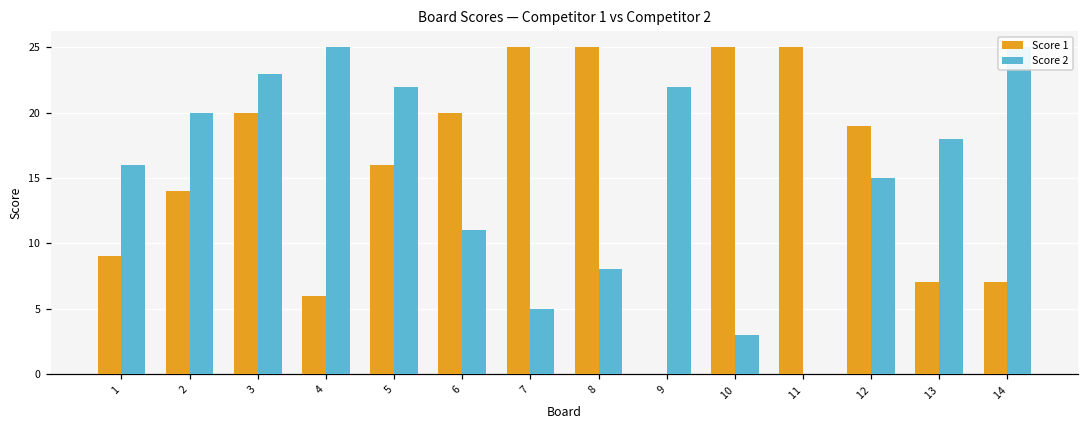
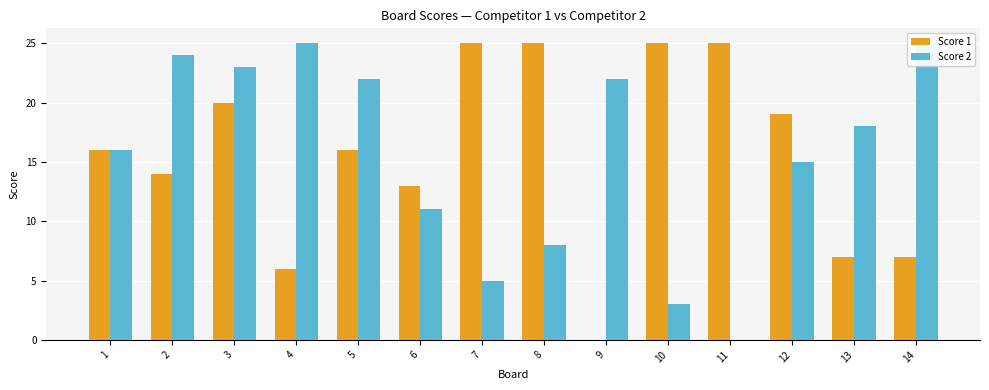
  {
    "Score 1": {
-     "1": 9,
+     "1": 16,
      "2": 14,
      "3": 20,
      "4": 6,
      "5": 16,
-     "6": 20,
+     "6": 13,
      "7": 25,
      "8": 25,
      "9": 0,
      "10": 25,
      "11": 25,
      "12": 19,
      "13": 7,
      "14": 7
    },
    "Score 2": {
      "1": 16,
-     "2": 20,
+     "2": 24,
      "3": 23,
      "4": 25,
      "5": 22,
      "6": 11,
      "7": 5,
      "8": 8,
      "9": 22,
      "10": 3,
      "11": 0,
      "12": 15,
      "13": 18
    }
  }
